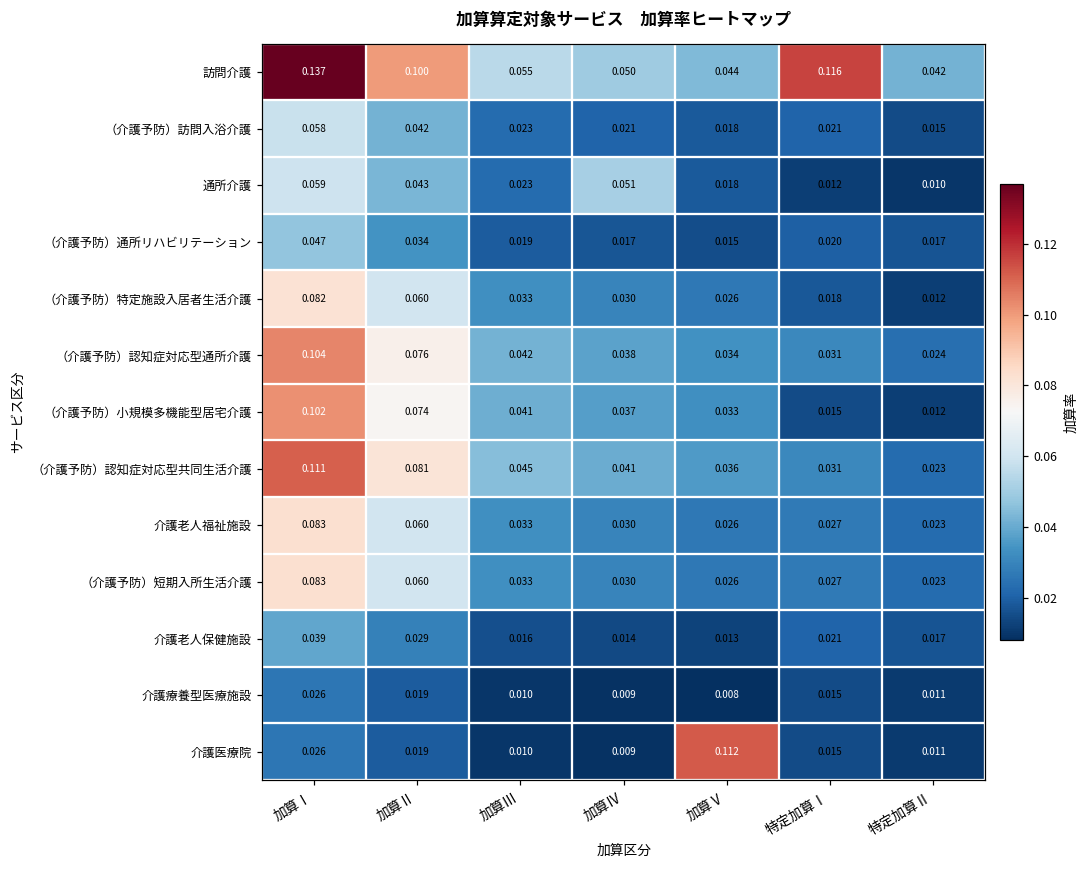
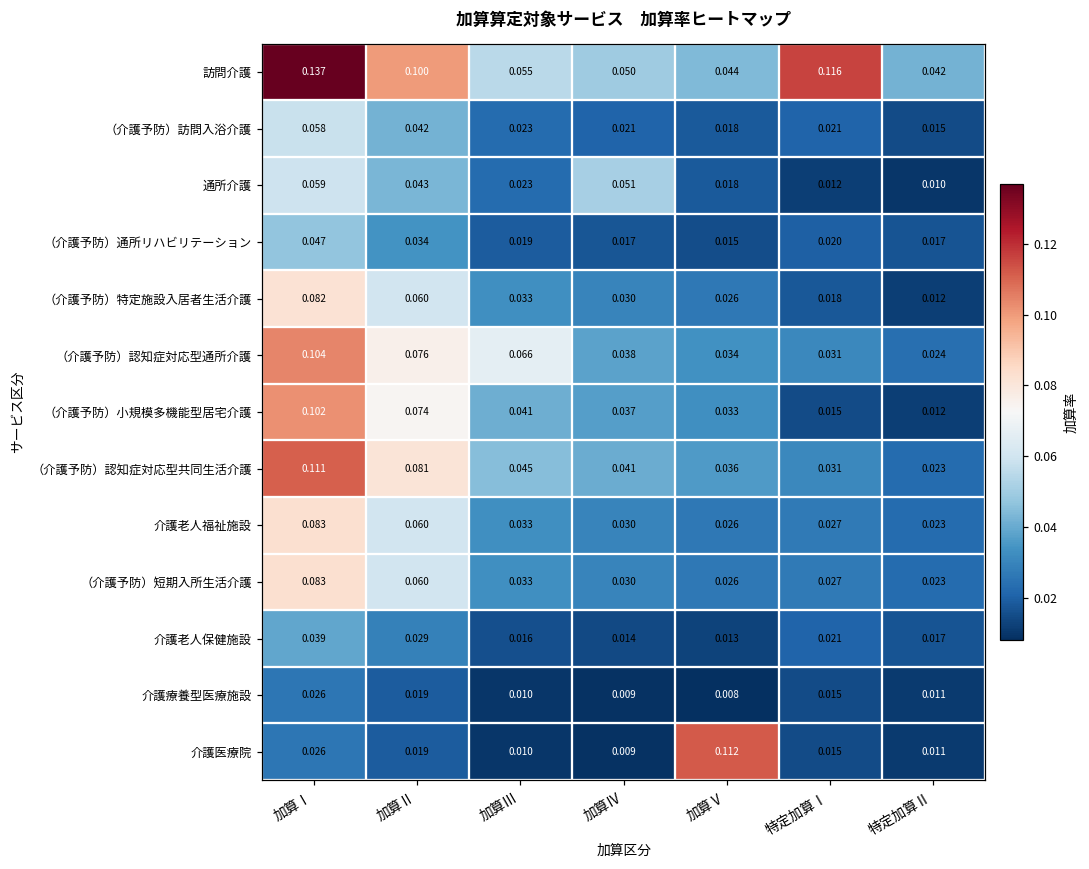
  {
    "訪問介護": {
      "加算Ⅰ": 0.137,
      "加算Ⅱ": 0.100,
      "加算Ⅲ": 0.055,
      "加算Ⅳ": 0.050,
      "加算Ⅴ": 0.044,
      "特定加算Ⅰ": 0.116,
      "特定加算Ⅱ": 0.042
    },
    "（介護予防）訪問入浴介護": {
      "加算Ⅰ": 0.058,
      "加算Ⅱ": 0.042,
      "加算Ⅲ": 0.023,
      "加算Ⅳ": 0.021,
      "加算Ⅴ": 0.018,
      "特定加算Ⅰ": 0.021,
      "特定加算Ⅱ": 0.015
    },
    "通所介護": {
      "加算Ⅰ": 0.059,
      "加算Ⅱ": 0.043,
      "加算Ⅲ": 0.023,
      "加算Ⅳ": 0.051,
      "加算Ⅴ": 0.018,
      "特定加算Ⅰ": 0.012,
      "特定加算Ⅱ": 0.010
    },
    "（介護予防）通所リハビリテーション": {
      "加算Ⅰ": 0.047,
      "加算Ⅱ": 0.034,
      "加算Ⅲ": 0.019,
      "加算Ⅳ": 0.017,
      "加算Ⅴ": 0.015,
      "特定加算Ⅰ": 0.020,
      "特定加算Ⅱ": 0.017
    },
    "（介護予防）特定施設入居者生活介護": {
      "加算Ⅰ": 0.082,
      "加算Ⅱ": 0.060,
      "加算Ⅲ": 0.033,
      "加算Ⅳ": 0.030,
      "加算Ⅴ": 0.026,
      "特定加算Ⅰ": 0.018,
      "特定加算Ⅱ": 0.012
    },
    "（介護予防）認知症対応型通所介護": {
      "加算Ⅰ": 0.104,
      "加算Ⅱ": 0.076,
-     "加算Ⅲ": 0.042,
+     "加算Ⅲ": 0.066,
      "加算Ⅳ": 0.038,
      "加算Ⅴ": 0.034,
      "特定加算Ⅰ": 0.031,
      "特定加算Ⅱ": 0.024
    },
    "（介護予防）小規模多機能型居宅介護": {
      "加算Ⅰ": 0.102,
      "加算Ⅱ": 0.074,
      "加算Ⅲ": 0.041,
      "加算Ⅳ": 0.037,
      "加算Ⅴ": 0.033,
      "特定加算Ⅰ": 0.015,
      "特定加算Ⅱ": 0.012
    },
    "（介護予防）認知症対応型共同生活介護": {
      "加算Ⅰ": 0.111,
      "加算Ⅱ": 0.081,
      "加算Ⅲ": 0.045,
      "加算Ⅳ": 0.041,
      "加算Ⅴ": 0.036,
      "特定加算Ⅰ": 0.031,
      "特定加算Ⅱ": 0.023
    },
    "介護老人福祉施設": {
      "加算Ⅰ": 0.083,
      "加算Ⅱ": 0.060,
      "加算Ⅲ": 0.033,
      "加算Ⅳ": 0.030,
      "加算Ⅴ": 0.026,
      "特定加算Ⅰ": 0.027,
      "特定加算Ⅱ": 0.023
    },
    "（介護予防）短期入所生活介護": {
      "加算Ⅰ": 0.083,
      "加算Ⅱ": 0.060,
      "加算Ⅲ": 0.033,
      "加算Ⅳ": 0.030,
      "加算Ⅴ": 0.026,
      "特定加算Ⅰ": 0.027,
      "特定加算Ⅱ": 0.023
    },
    "介護老人保健施設": {
      "加算Ⅰ": 0.039,
      "加算Ⅱ": 0.029,
      "加算Ⅲ": 0.016,
      "加算Ⅳ": 0.014,
      "加算Ⅴ": 0.013,
      "特定加算Ⅰ": 0.021,
      "特定加算Ⅱ": 0.017
    },
    "介護療養型医療施設": {
      "加算Ⅰ": 0.026,
      "加算Ⅱ": 0.019,
      "加算Ⅲ": 0.010,
      "加算Ⅳ": 0.009,
      "加算Ⅴ": 0.008,
      "特定加算Ⅰ": 0.015,
      "特定加算Ⅱ": 0.011
    },
    "介護医療院": {
      "加算Ⅰ": 0.026,
      "加算Ⅱ": 0.019,
      "加算Ⅲ": 0.010,
      "加算Ⅳ": 0.009,
      "加算Ⅴ": 0.112,
      "特定加算Ⅰ": 0.015,
      "特定加算Ⅱ": 0.011
    }
  }
